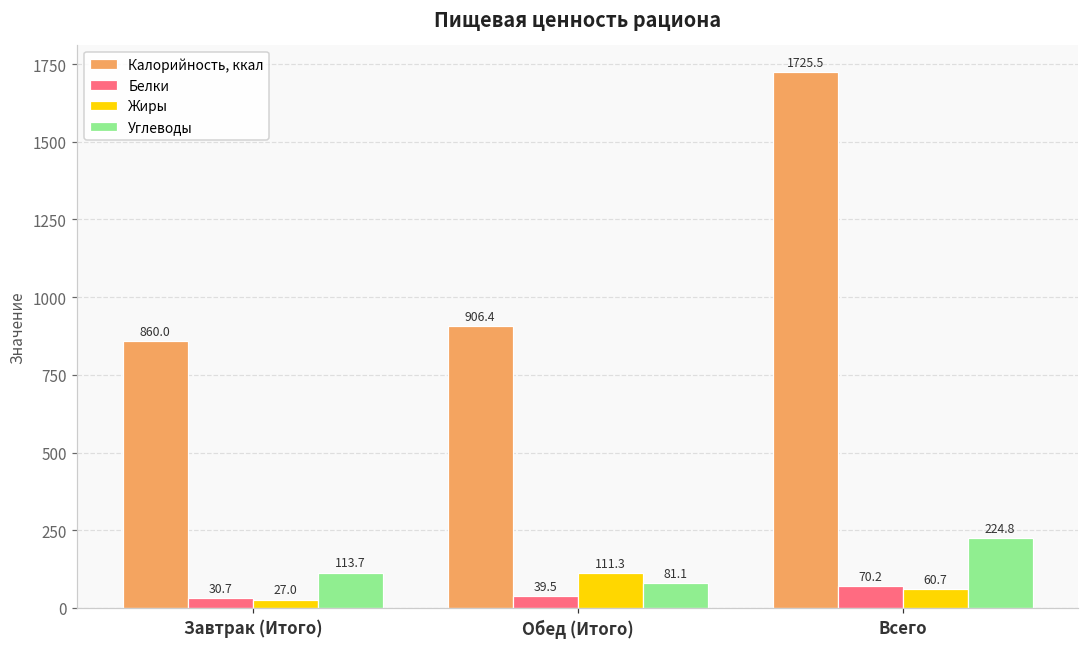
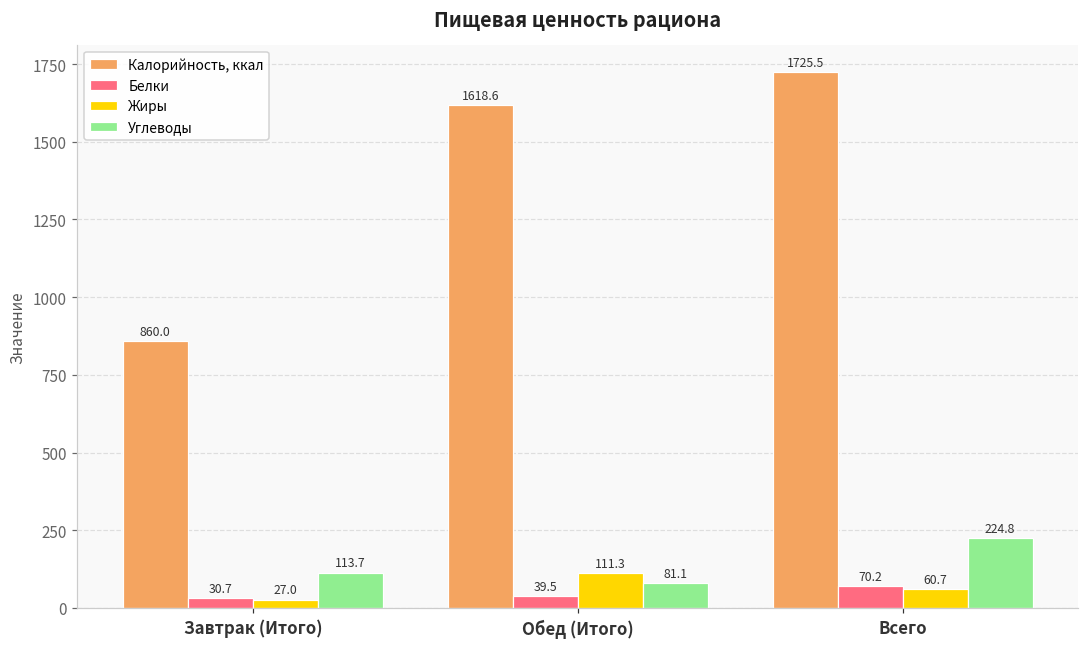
  {
    "Калорийность, ккал": {
      "Завтрак (Итого)": 860.0,
-     "Обед (Итого)": 906.4,
+     "Обед (Итого)": 1618.6,
      "Всего": 1725.5
    },
    "Белки": {
      "Завтрак (Итого)": 30.7,
      "Обед (Итого)": 39.5,
      "Всего": 70.2
    },
    "Жиры": {
      "Завтрак (Итого)": 27.0,
      "Обед (Итого)": 111.3,
      "Всего": 60.7
    },
    "Углеводы": {
      "Завтрак (Итого)": 113.7,
      "Обед (Итого)": 81.1,
      "Всего": 224.8
    }
  }
